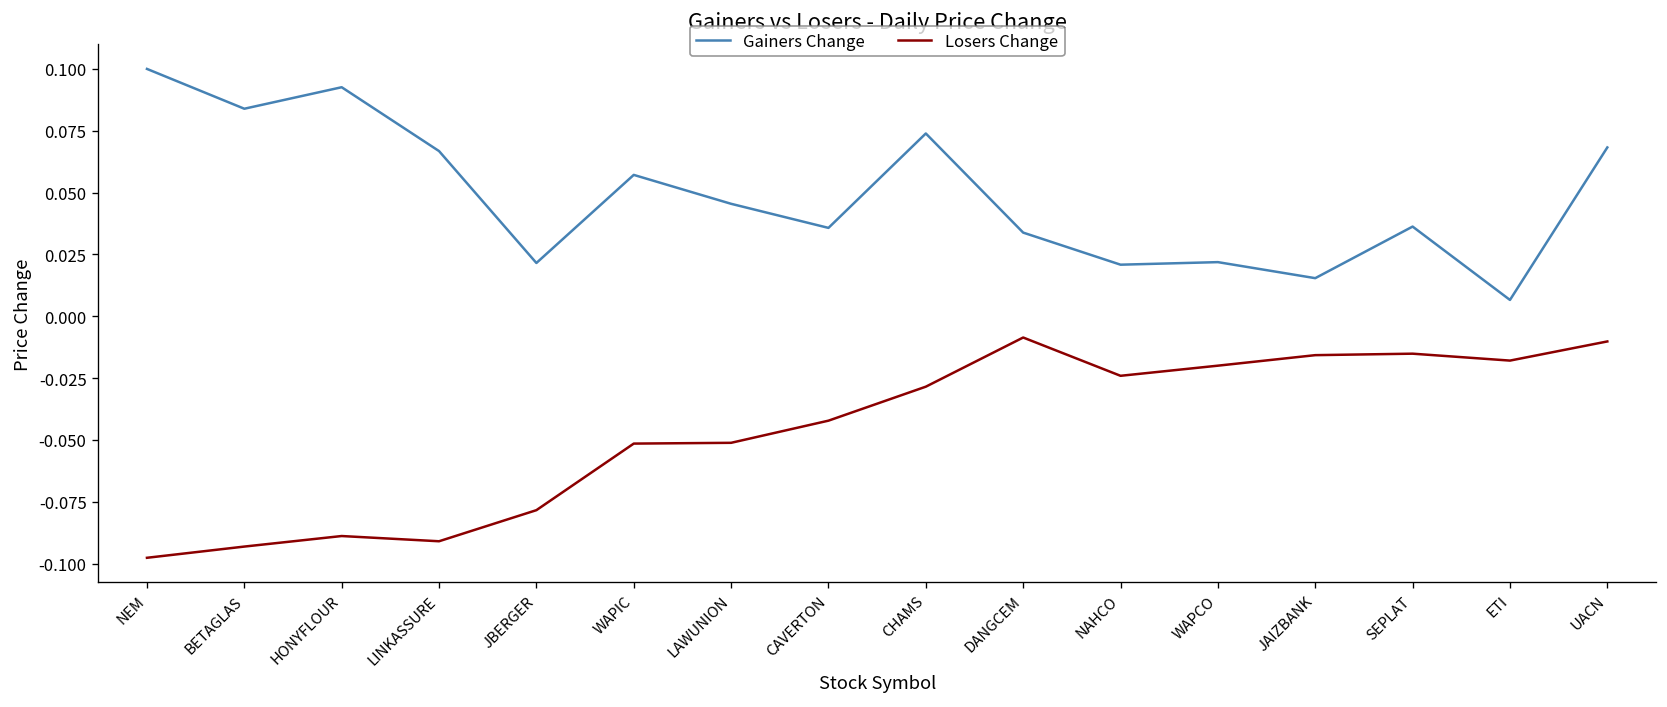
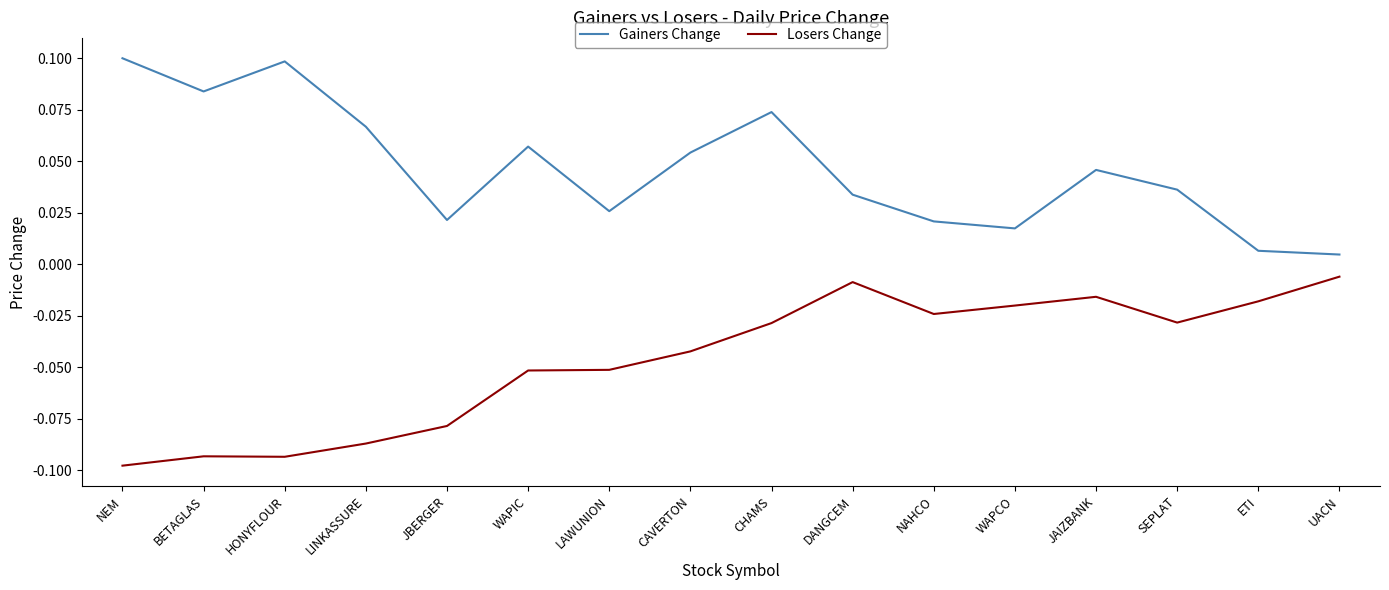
  {
    "Gainers Change": {
      "NEM": 0.100,
      "BETAGLAS": 0.084,
-     "HONYFLOUR": 0.093,
+     "HONYFLOUR": 0.098,
      "LINKASSURE": 0.067,
      "JBERGER": 0.022,
      "WAPIC": 0.057,
-     "LAWUNION": 0.045,
-     "CAVERTON": 0.036,
+     "LAWUNION": 0.026,
+     "CAVERTON": 0.054,
      "CHAMS": 0.074,
      "DANGCEM": 0.034,
      "NAHCO": 0.021,
-     "WAPCO": 0.022,
-     "JAIZBANK": 0.015,
+     "WAPCO": 0.017,
+     "JAIZBANK": 0.046,
      "SEPLAT": 0.036,
      "ETI": 0.007,
-     "UACN": 0.068
+     "UACN": 0.005
    },
    "Losers Change": {
      "NEM": -0.098,
      "BETAGLAS": -0.093,
-     "HONYFLOUR": -0.089,
-     "LINKASSURE": -0.091,
+     "HONYFLOUR": -0.093,
+     "LINKASSURE": -0.087,
      "JBERGER": -0.078,
      "WAPIC": -0.052,
      "LAWUNION": -0.051,
      "CAVERTON": -0.042,
      "CHAMS": -0.028,
      "DANGCEM": -0.009,
      "NAHCO": -0.024,
      "WAPCO": -0.020,
      "JAIZBANK": -0.016,
-     "SEPLAT": -0.015,
+     "SEPLAT": -0.028,
      "ETI": -0.018,
-     "UACN": -0.010
+     "UACN": -0.006
    }
  }
